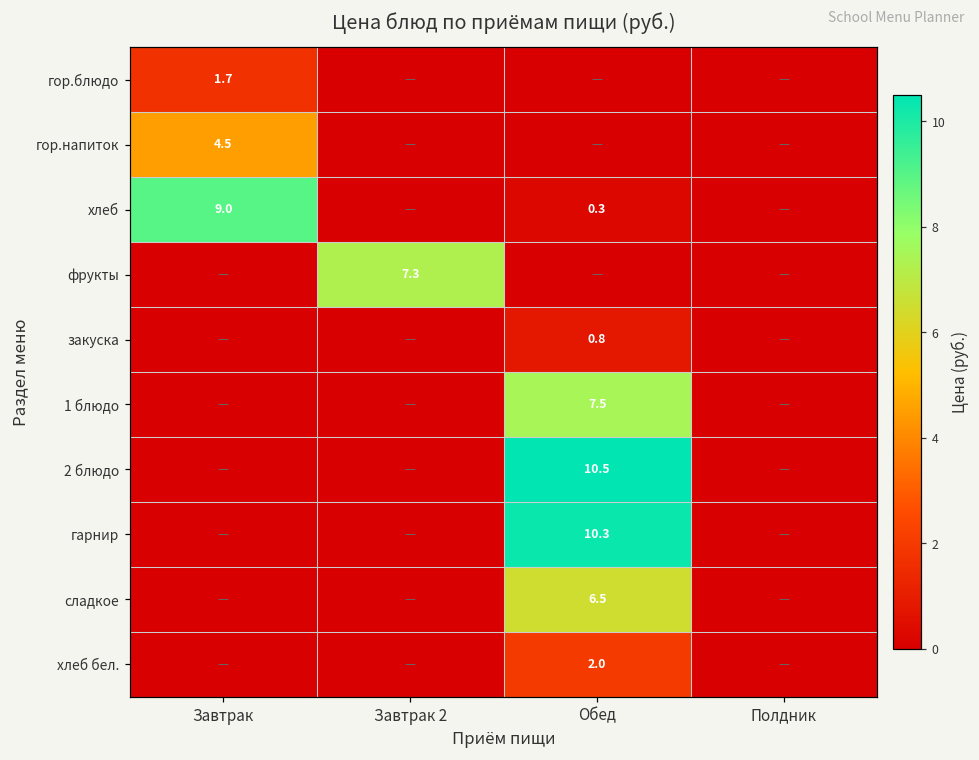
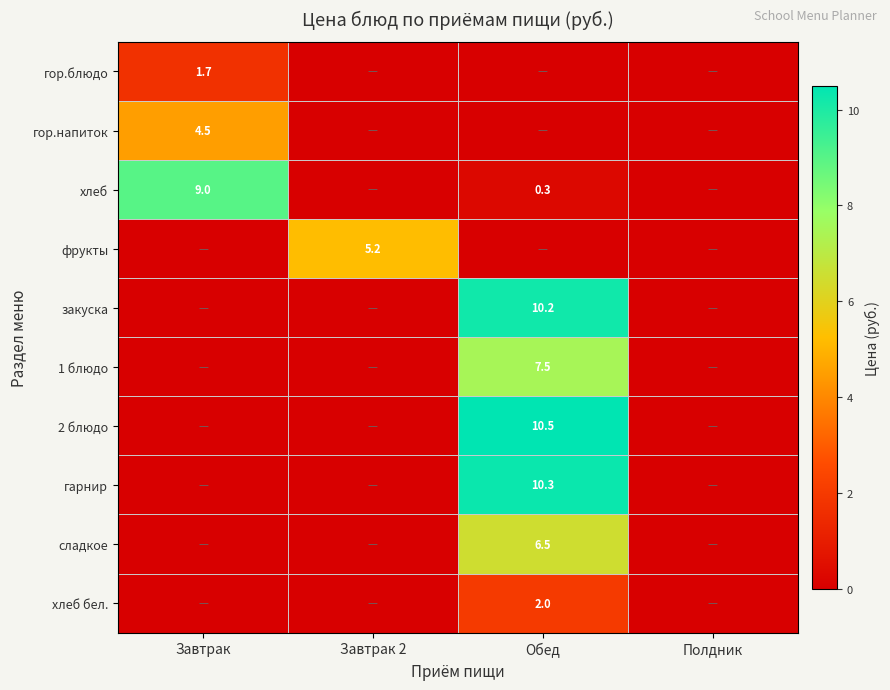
  {
    "гор.блюдо": {
      "Завтрак": 1.7
    },
    "гор.напиток": {
      "Завтрак": 4.5
    },
    "хлеб": {
      "Завтрак": 9.0,
      "Обед": 0.3
    },
    "фрукты": {
-     "Завтрак 2": 7.3
+     "Завтрак 2": 5.2
    },
    "закуска": {
-     "Обед": 0.8
+     "Обед": 10.2
    },
    "1 блюдо": {
      "Обед": 7.5
    },
    "2 блюдо": {
      "Обед": 10.5
    },
    "гарнир": {
      "Обед": 10.3
    },
    "сладкое": {
      "Обед": 6.5
    },
    "хлеб бел.": {
      "Обед": 2.0
    }
  }
